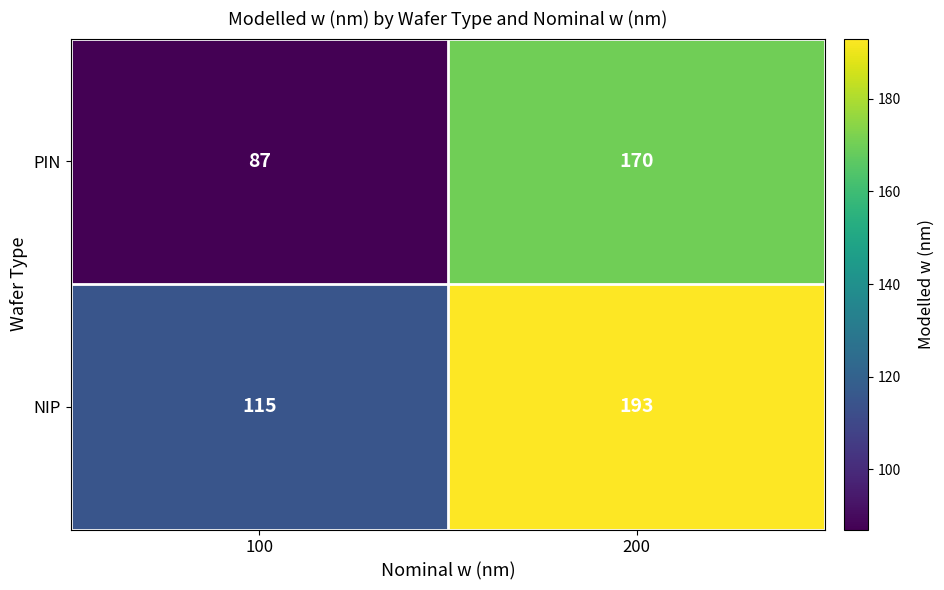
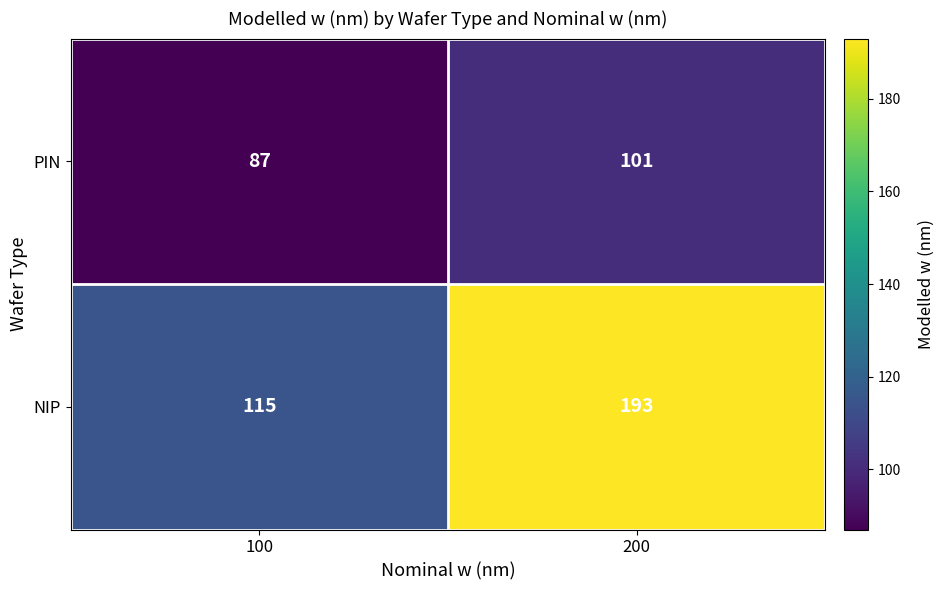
  {
    "PIN": {
      "100": 87,
-     "200": 170
+     "200": 101
    },
    "NIP": {
      "100": 115,
      "200": 193
    }
  }
